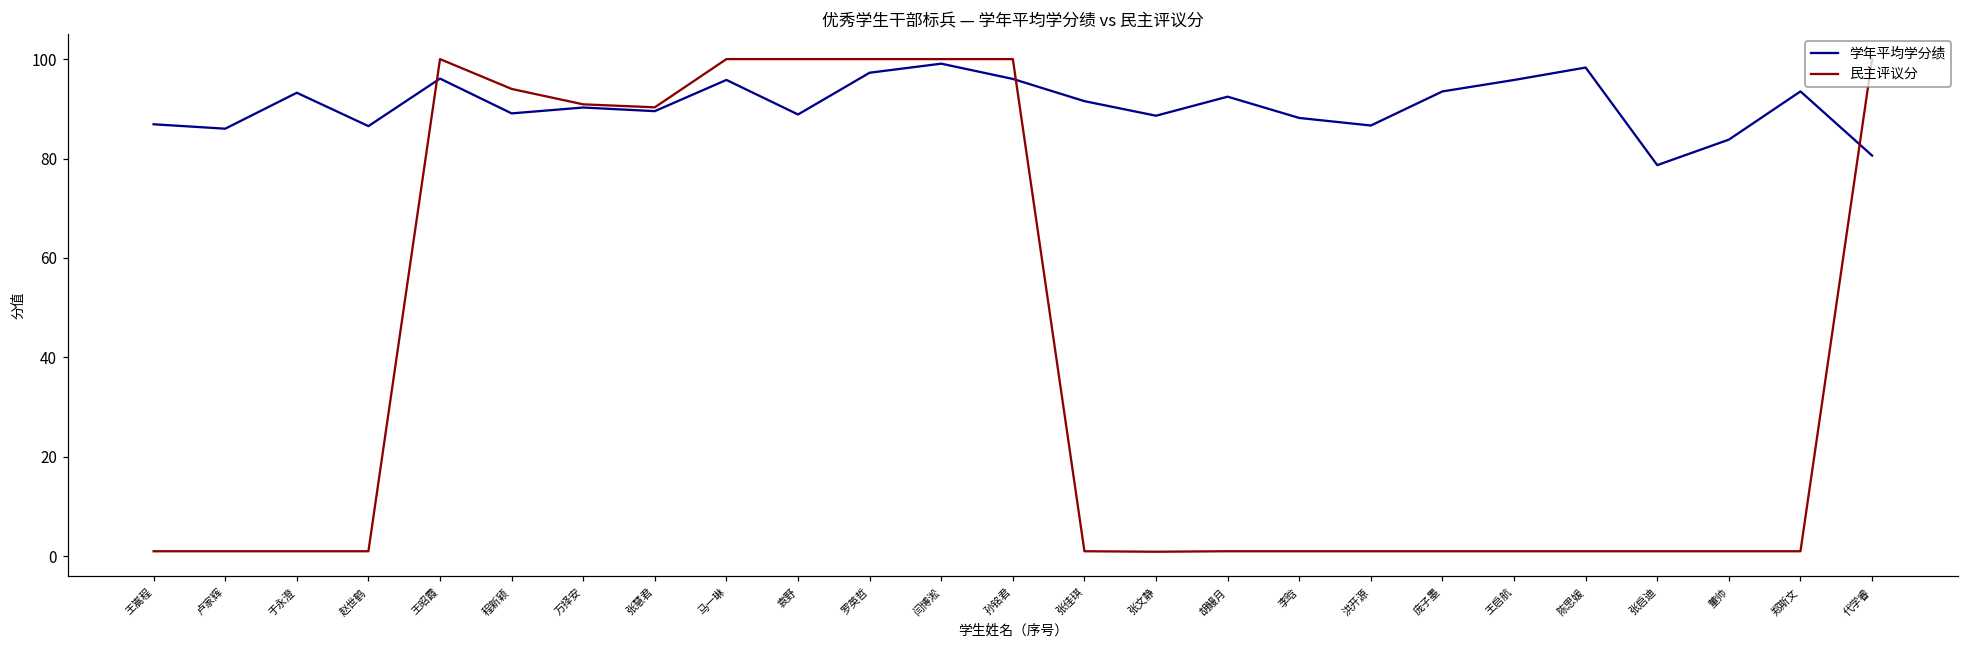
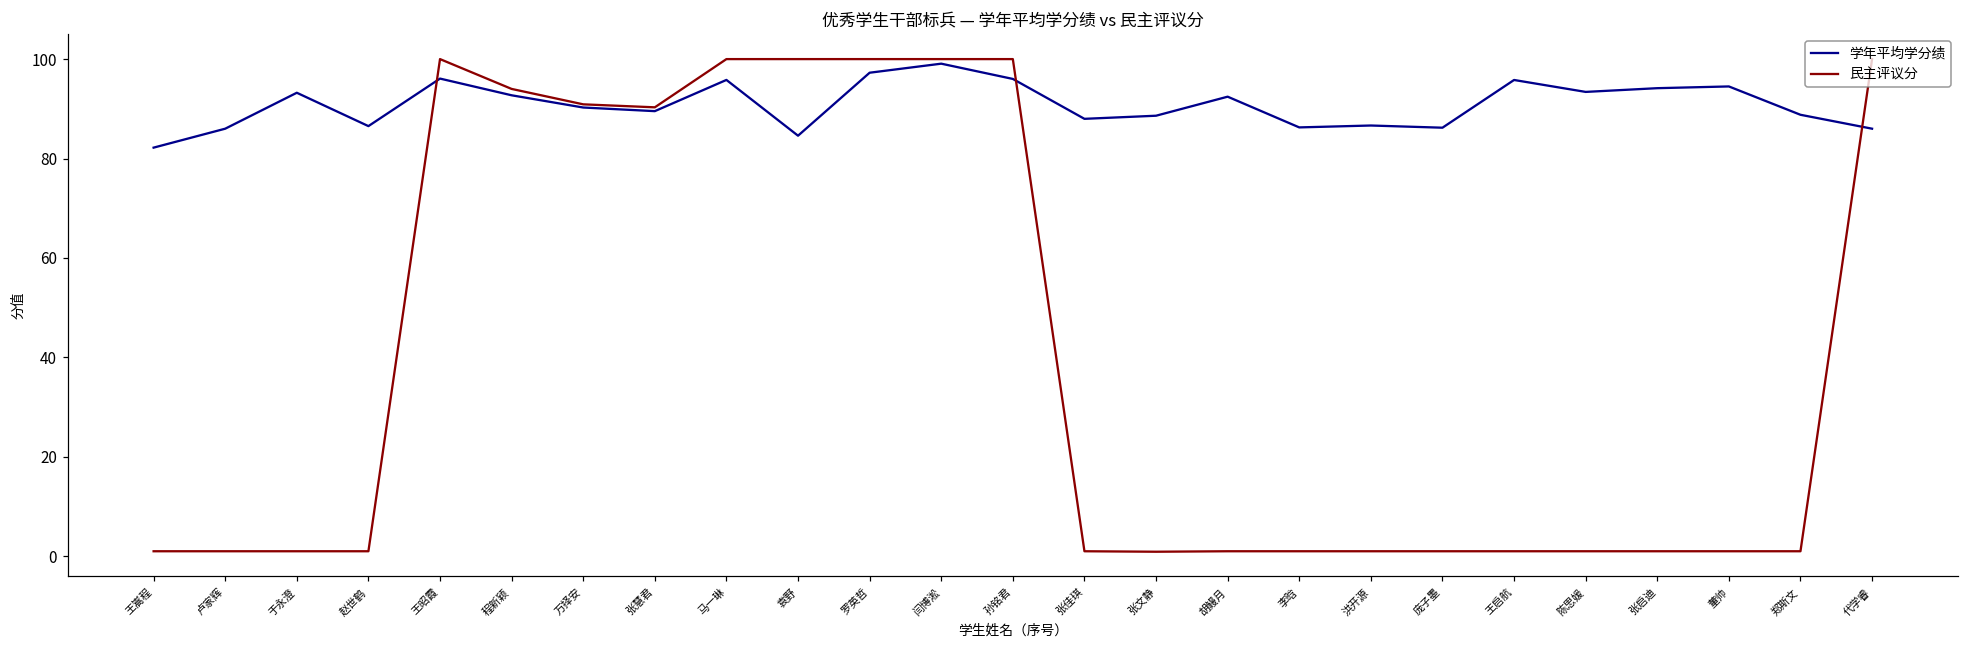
  {
    "学年平均学分绩": {
-     "王嵩程": 87,
+     "王嵩程": 82,
      "卢家辉": 86,
      "于永澄": 93,
      "赵世鹤": 87,
      "王昭霞": 96,
-     "程新颖": 89,
+     "程新颖": 93,
      "万择安": 90,
      "张慧君": 90,
      "马一琳": 96,
-     "袁野": 89,
+     "袁野": 85,
      "罗英哲": 97,
      "闫博淞": 99,
      "孙铭君": 96,
-     "张佳琪": 92,
+     "张佳琪": 88,
      "张文静": 89,
      "胡鳗月": 92,
-     "李晗": 88,
+     "李晗": 86,
      "洪开源": 87,
-     "庞子墨": 94,
+     "庞子墨": 86,
      "王启航": 96,
-     "陈思媛": 98,
-     "张启迪": 79,
-     "董帅": 84,
-     "郑斯文": 94,
-     "代学睿": 81
+     "陈思媛": 93,
+     "张启迪": 94,
+     "董帅": 95,
+     "郑斯文": 89,
+     "代学睿": 86
    },
    "民主评议分": {
      "王嵩程": 1,
      "卢家辉": 1,
      "于永澄": 1,
      "赵世鹤": 1,
      "王昭霞": 100,
      "程新颖": 94,
      "万择安": 91,
      "张慧君": 90,
      "马一琳": 100,
      "袁野": 100,
      "罗英哲": 100,
      "闫博淞": 100,
      "孙铭君": 100,
      "张佳琪": 1,
      "张文静": 1,
      "胡鳗月": 1,
      "李晗": 1,
      "洪开源": 1,
      "庞子墨": 1,
      "王启航": 1,
      "陈思媛": 1,
      "张启迪": 1,
      "董帅": 1,
      "郑斯文": 1
    }
  }
